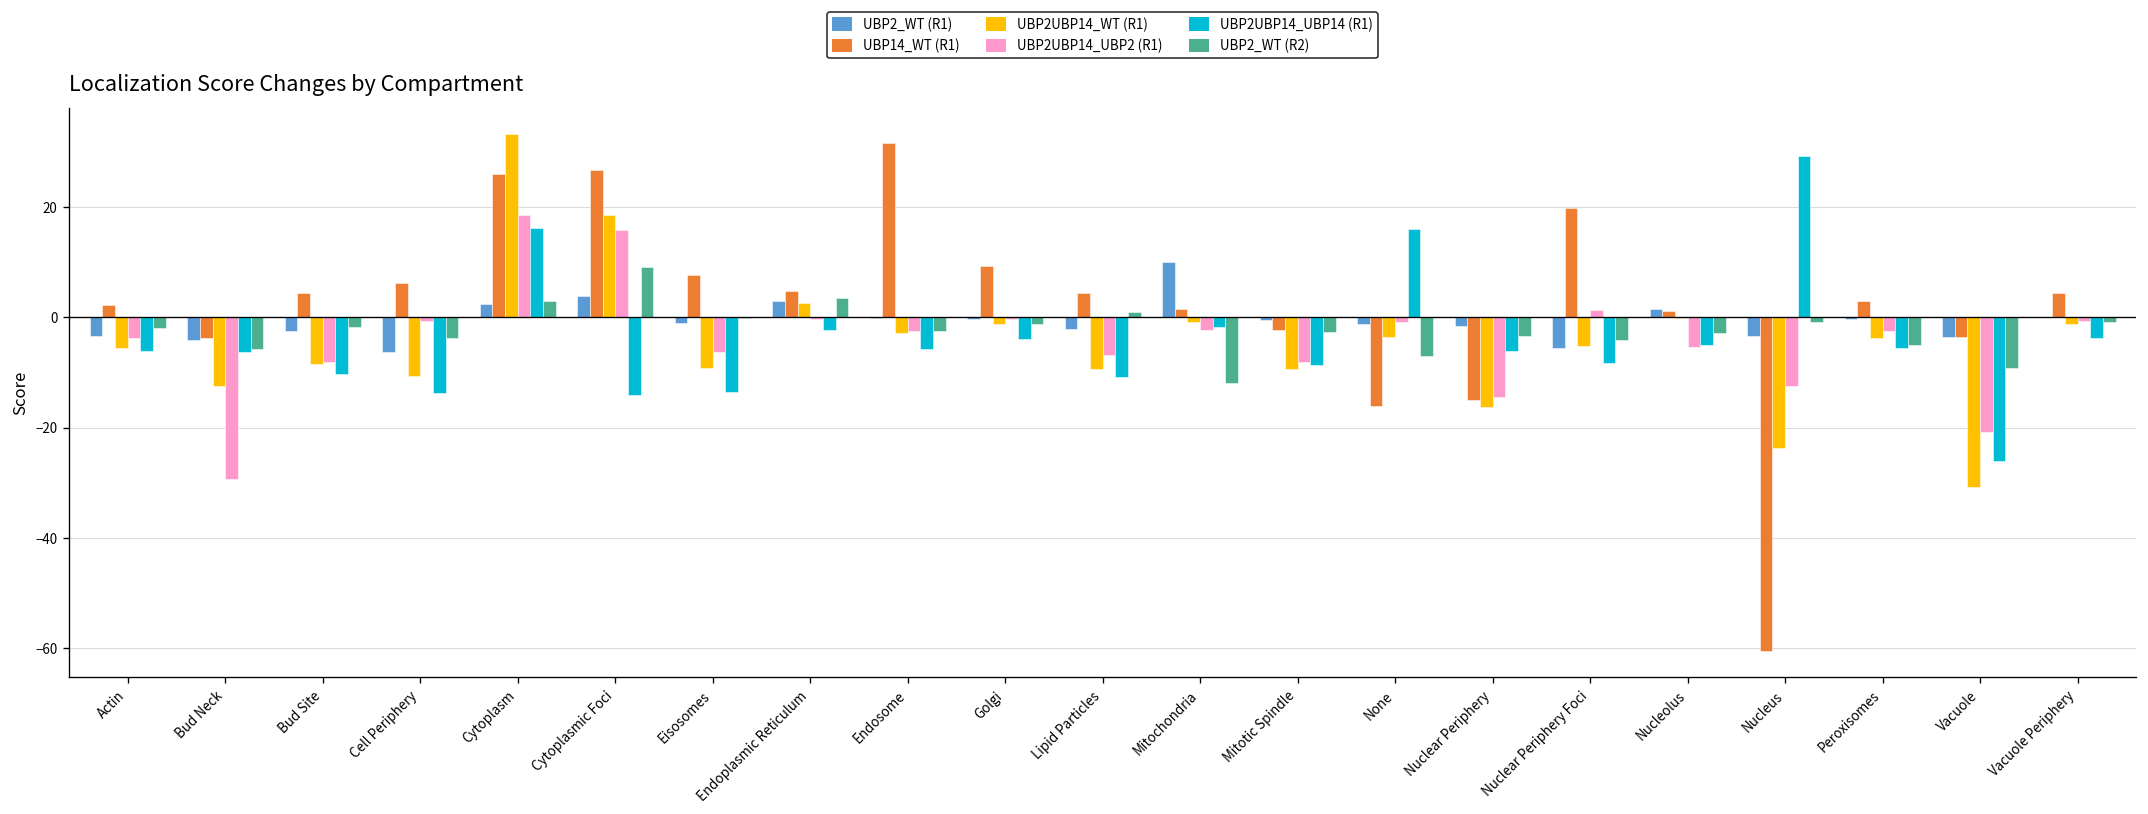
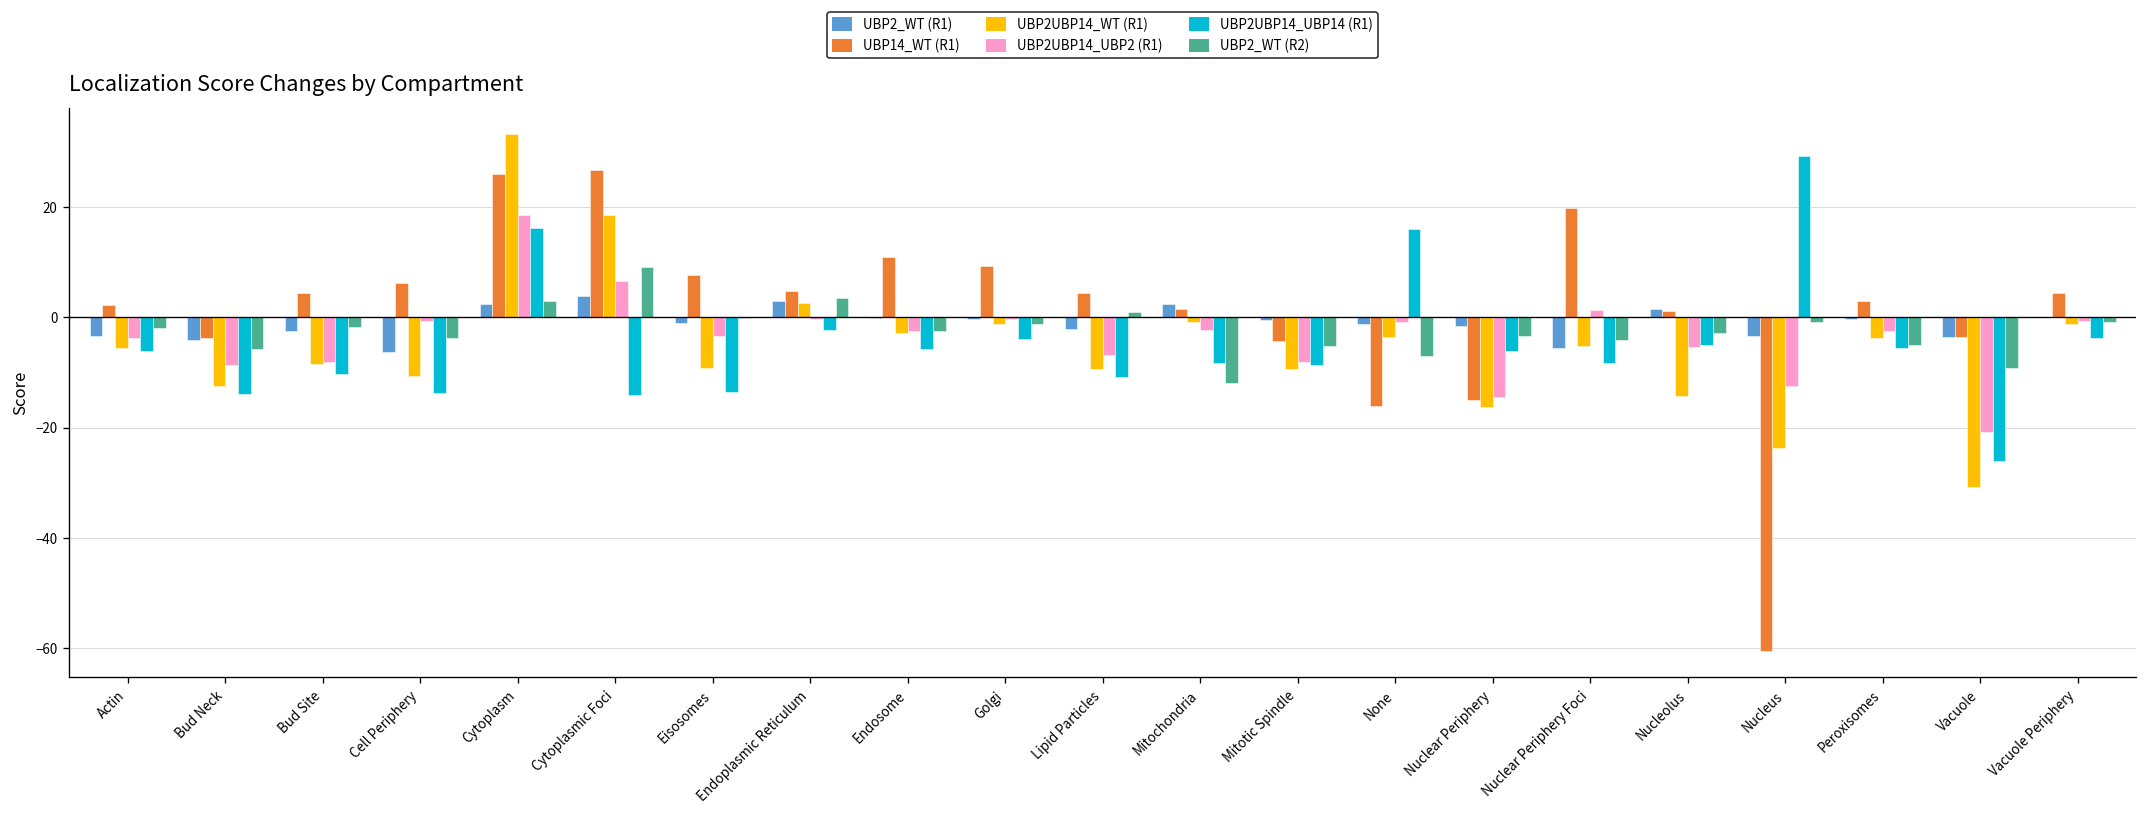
  {
    "UBP2_WT (R1)": {
      "Actin": -3,
      "Bud Neck": -4,
      "Bud Site": -3,
      "Cell Periphery": -6,
      "Cytoplasm": 2,
      "Cytoplasmic Foci": 4,
      "Eisosomes": -1,
      "Endoplasmic Reticulum": 3,
      "Lipid Particles": -2,
-     "Mitochondria": 10,
+     "Mitochondria": 2,
      "None": -1,
      "Nuclear Periphery": -2,
      "Nuclear Periphery Foci": -5,
      "Nucleolus": 1,
      "Nucleus": -3,
      "Vacuole": -4
    },
    "UBP14_WT (R1)": {
      "Actin": 2,
      "Bud Neck": -4,
      "Bud Site": 4,
      "Cell Periphery": 6,
      "Cytoplasm": 26,
      "Cytoplasmic Foci": 27,
      "Eisosomes": 8,
      "Endoplasmic Reticulum": 5,
-     "Endosome": 32,
+     "Endosome": 11,
      "Golgi": 9,
      "Lipid Particles": 4,
      "Mitochondria": 2,
-     "Mitotic Spindle": -2,
+     "Mitotic Spindle": -4,
      "None": -16,
      "Nuclear Periphery": -15,
      "Nuclear Periphery Foci": 20,
      "Nucleolus": 1,
      "Nucleus": -61,
      "Peroxisomes": 3,
      "Vacuole": -4,
      "Vacuole Periphery": 5
    },
    "UBP2UBP14_WT (R1)": {
      "Actin": -6,
      "Bud Neck": -13,
      "Bud Site": -9,
      "Cell Periphery": -11,
      "Cytoplasm": 33,
      "Cytoplasmic Foci": 19,
      "Eisosomes": -9,
      "Endoplasmic Reticulum": 3,
      "Endosome": -3,
      "Golgi": -1,
      "Lipid Particles": -9,
      "Mitochondria": -1,
      "Mitotic Spindle": -9,
      "None": -3,
      "Nuclear Periphery": -16,
      "Nuclear Periphery Foci": -5,
-     "Nucleolus": 0,
+     "Nucleolus": -14,
      "Nucleus": -24,
      "Peroxisomes": -4,
      "Vacuole": -31,
      "Vacuole Periphery": -1
    },
    "UBP2UBP14_UBP2 (R1)": {
      "Actin": -4,
-     "Bud Neck": -29,
+     "Bud Neck": -9,
      "Bud Site": -8,
      "Cell Periphery": -1,
      "Cytoplasm": 19,
-     "Cytoplasmic Foci": 16,
-     "Eisosomes": -6,
+     "Cytoplasmic Foci": 7,
+     "Eisosomes": -3,
      "Endosome": -2,
      "Lipid Particles": -7,
      "Mitochondria": -2,
      "Mitotic Spindle": -8,
      "None": -1,
      "Nuclear Periphery": -14,
      "Nuclear Periphery Foci": 1,
      "Nucleolus": -5,
      "Nucleus": -12,
      "Peroxisomes": -3,
      "Vacuole": -21,
      "Vacuole Periphery": -1
    },
    "UBP2UBP14_UBP14 (R1)": {
      "Actin": -6,
-     "Bud Neck": -6,
+     "Bud Neck": -14,
      "Bud Site": -10,
      "Cell Periphery": -14,
      "Cytoplasm": 16,
      "Cytoplasmic Foci": -14,
      "Eisosomes": -14,
      "Endoplasmic Reticulum": -2,
      "Endosome": -6,
      "Golgi": -4,
      "Lipid Particles": -11,
-     "Mitochondria": -2,
+     "Mitochondria": -8,
      "Mitotic Spindle": -9,
      "None": 16,
      "Nuclear Periphery": -6,
      "Nuclear Periphery Foci": -8,
      "Nucleolus": -5,
      "Nucleus": 29,
      "Peroxisomes": -6,
      "Vacuole": -26,
      "Vacuole Periphery": -4
    },
    "UBP2_WT (R2)": {
      "Actin": -2,
      "Bud Neck": -6,
      "Bud Site": -2,
      "Cell Periphery": -4,
      "Cytoplasm": 3,
      "Cytoplasmic Foci": 9,
      "Endoplasmic Reticulum": 4,
      "Endosome": -2,
      "Golgi": -1,
      "Lipid Particles": 1,
      "Mitochondria": -12,
-     "Mitotic Spindle": -3,
+     "Mitotic Spindle": -5,
      "None": -7,
      "Nuclear Periphery": -3,
      "Nuclear Periphery Foci": -4,
      "Nucleolus": -3,
      "Nucleus": -1,
      "Peroxisomes": -5,
      "Vacuole": -9,
      "Vacuole Periphery": -1
    }
  }
